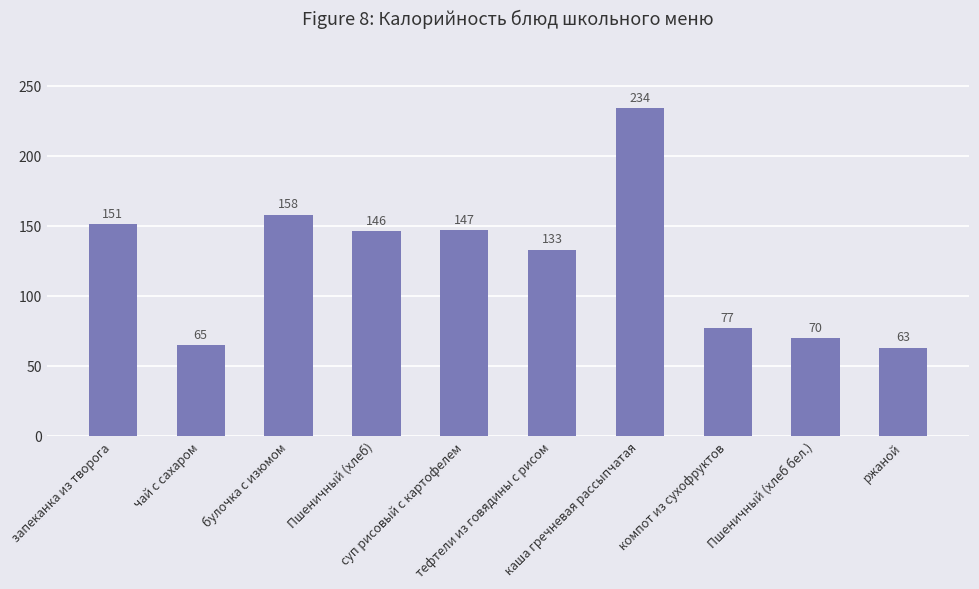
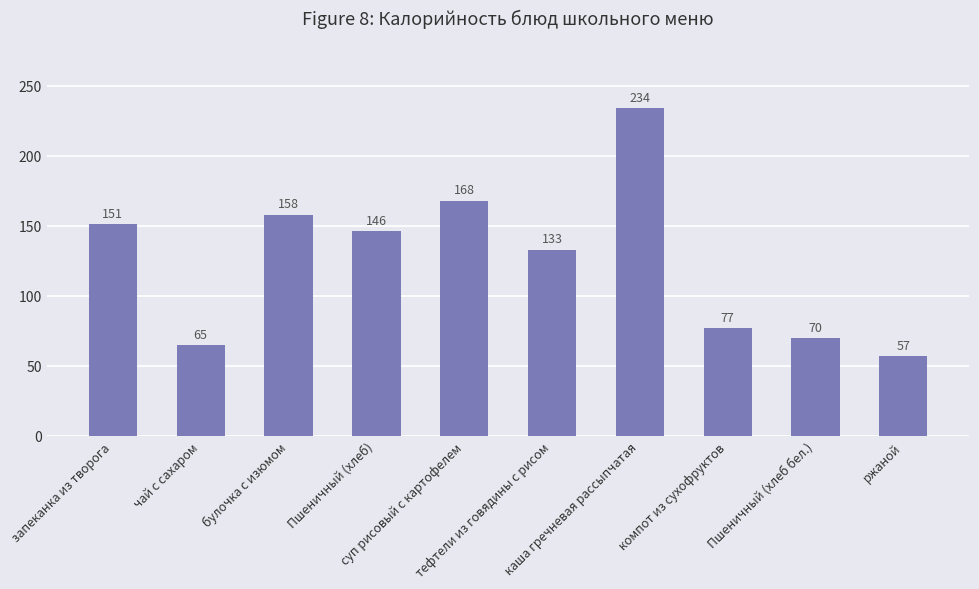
  {
    "запеканка из творога": 151,
    "чай с сахаром": 65,
    "булочка с изюмом": 158,
    "Пшеничный (хлеб)": 146,
-   "суп рисовый с картофелем": 147,
+   "суп рисовый с картофелем": 168,
    "тефтели из говядины с рисом": 133,
    "каша гречневая рассыпчатая": 234,
    "компот из сухофруктов": 77,
    "Пшеничный (хлеб бел.)": 70,
-   "ржаной": 63
+   "ржаной": 57
  }
